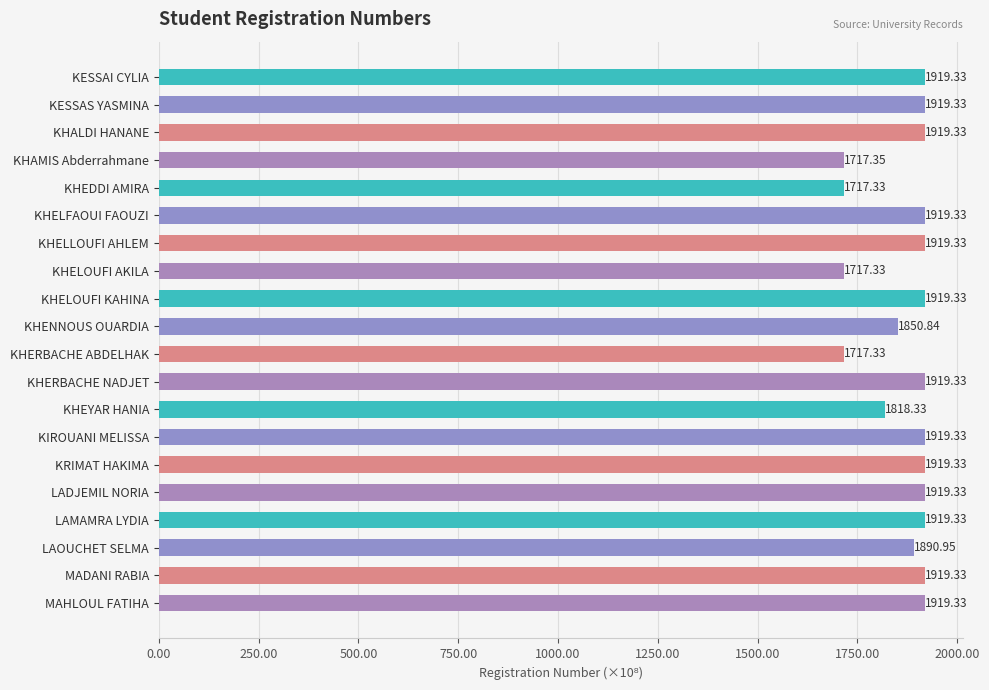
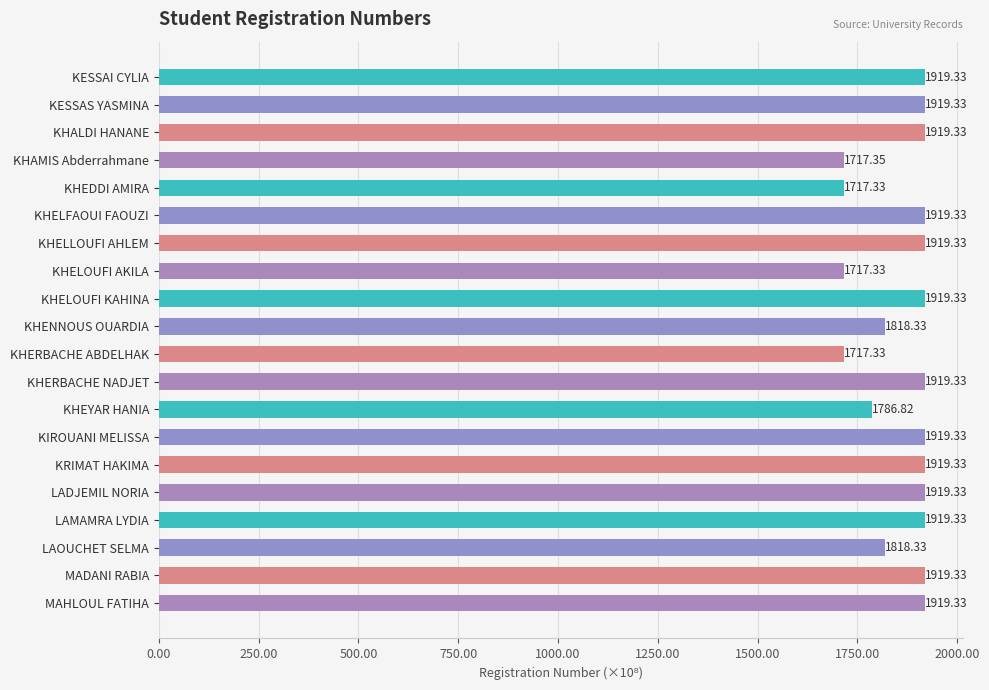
  {
    "KESSAI CYLIA": 1919.33,
    "KESSAS YASMINA": 1919.33,
    "KHALDI HANANE": 1919.33,
    "KHAMIS Abderrahmane": 1717.35,
    "KHEDDI AMIRA": 1717.33,
    "KHELFAOUI FAOUZI": 1919.33,
    "KHELLOUFI AHLEM": 1919.33,
    "KHELOUFI AKILA": 1717.33,
    "KHELOUFI KAHINA": 1919.33,
-   "KHENNOUS OUARDIA": 1850.84,
+   "KHENNOUS OUARDIA": 1818.33,
    "KHERBACHE ABDELHAK": 1717.33,
    "KHERBACHE NADJET": 1919.33,
-   "KHEYAR HANIA": 1818.33,
+   "KHEYAR HANIA": 1786.82,
    "KIROUANI MELISSA": 1919.33,
    "KRIMAT HAKIMA": 1919.33,
    "LADJEMIL NORIA": 1919.33,
    "LAMAMRA LYDIA": 1919.33,
-   "LAOUCHET SELMA": 1890.95,
+   "LAOUCHET SELMA": 1818.33,
    "MADANI RABIA": 1919.33,
    "MAHLOUL FATIHA": 1919.33
  }
